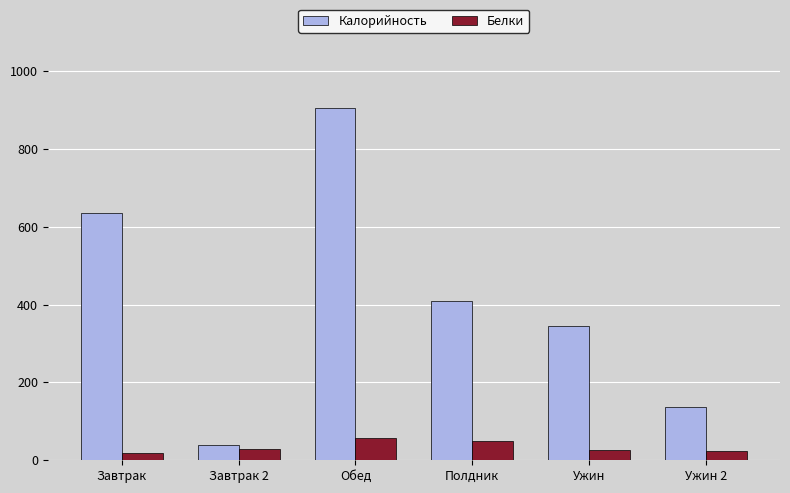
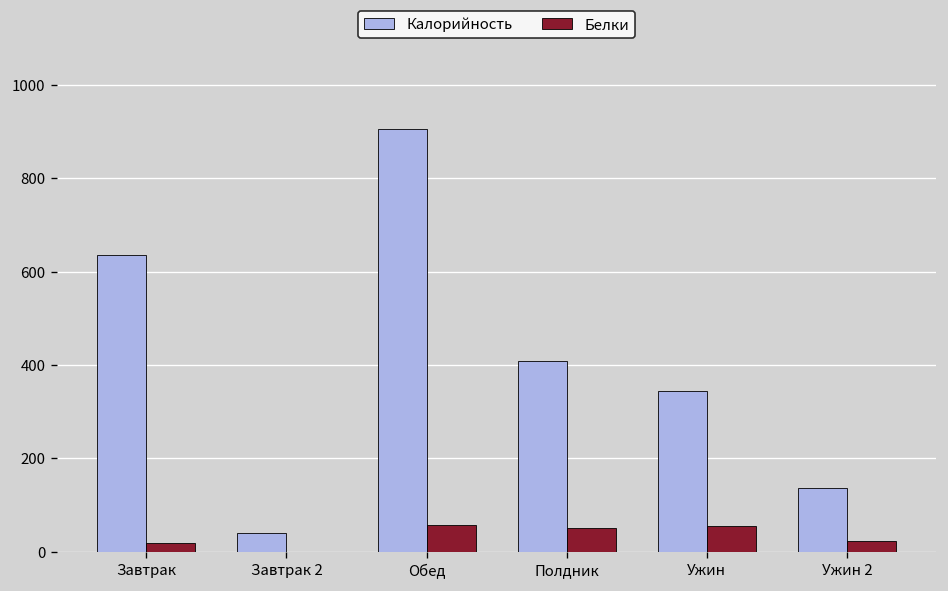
  {
    "Калорийность": {
      "Завтрак": 640,
      "Завтрак 2": 40,
      "Обед": 910,
      "Полдник": 410,
      "Ужин": 340,
      "Ужин 2": 140
    },
    "Белки": {
      "Завтрак": 20,
-     "Завтрак 2": 30,
+     "Завтрак 2": 0,
      "Обед": 60,
      "Полдник": 50,
-     "Ужин": 30,
+     "Ужин": 50,
      "Ужин 2": 20
    }
  }
